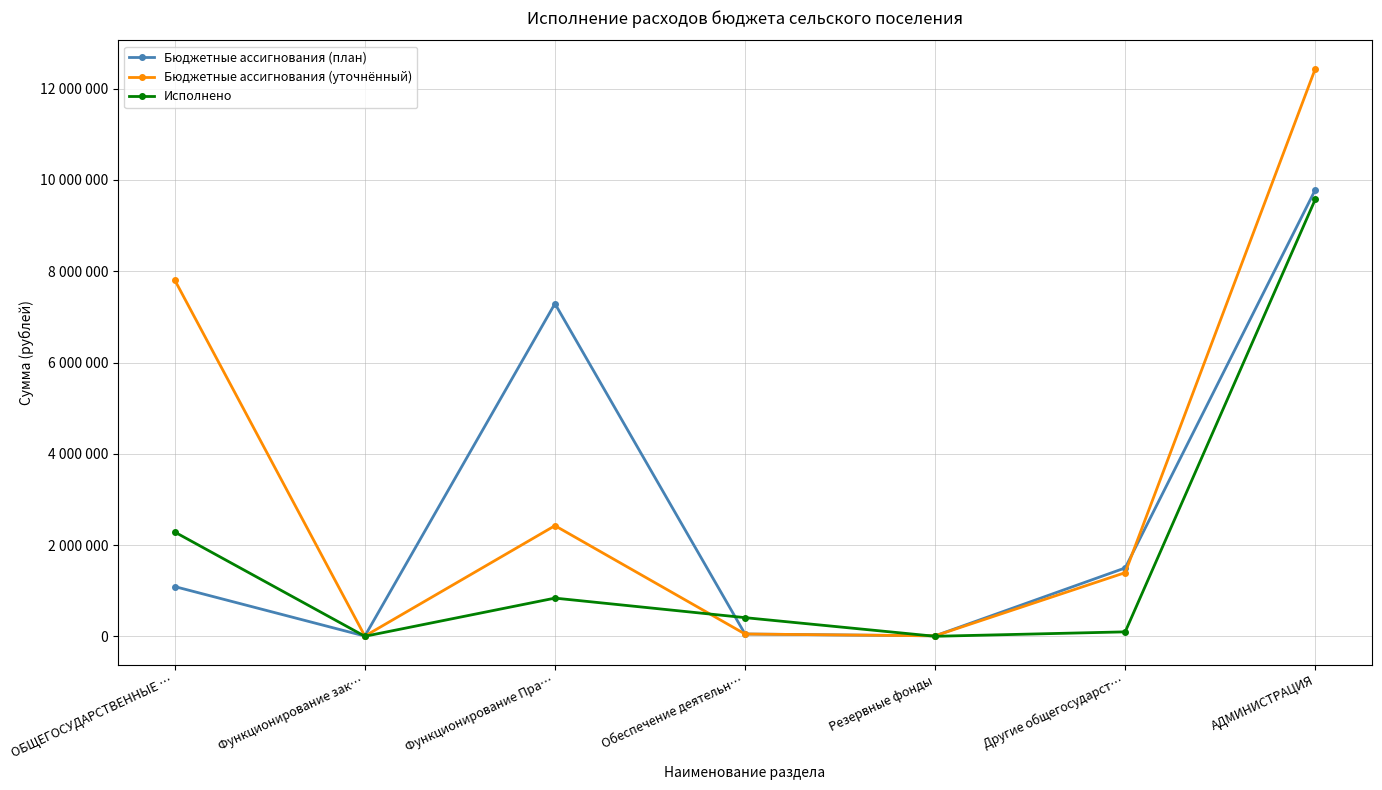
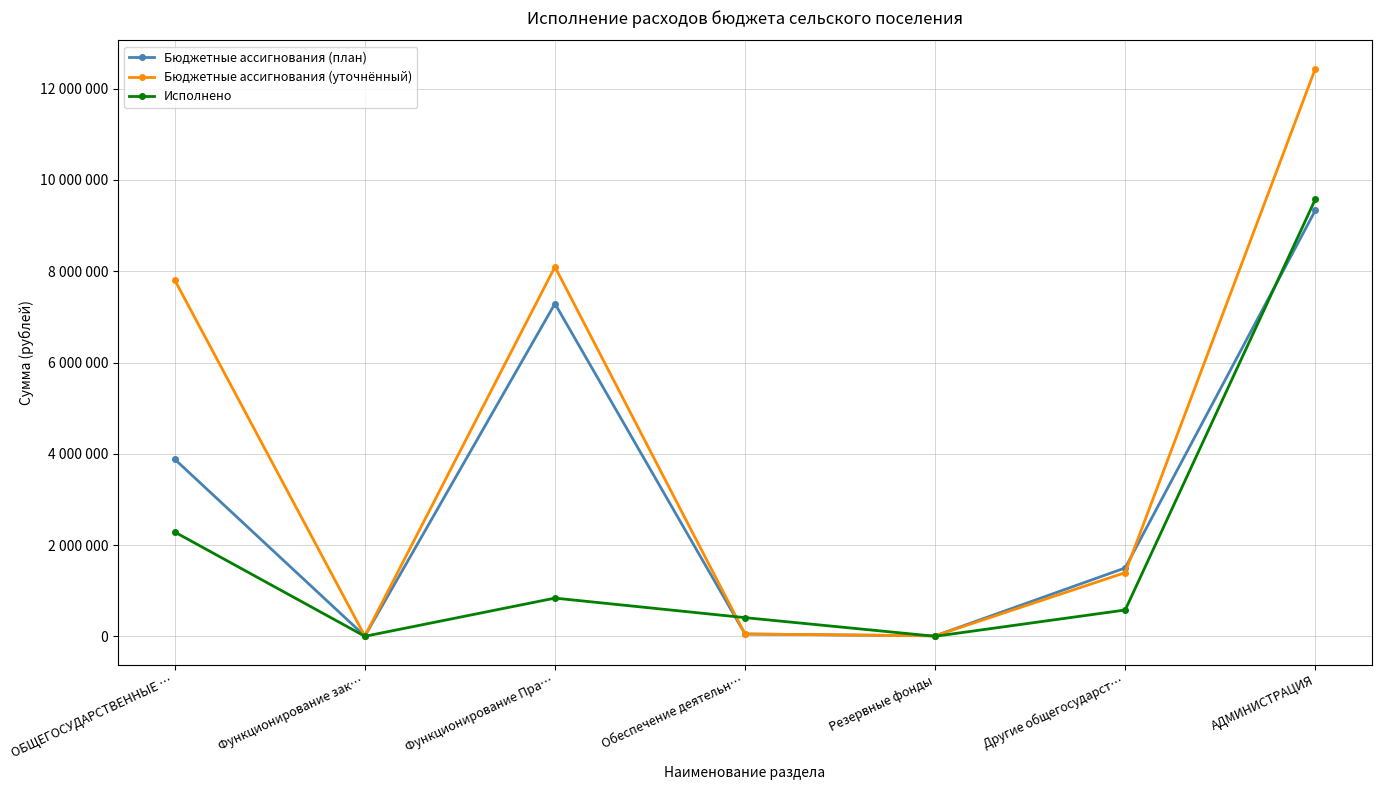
  {
    "Бюджетные ассигнования (план)": {
-     "ОБЩЕГОСУДАРСТВЕННЫЕ …": 1100000,
+     "ОБЩЕГОСУДАРСТВЕННЫЕ …": 3900000,
      "Функционирование Пра…": 7300000,
      "Другие общегосударст…": 1500000,
-     "АДМИНИСТРАЦИЯ": 9800000
+     "АДМИНИСТРАЦИЯ": 9300000
    },
    "Бюджетные ассигнования (уточнённый)": {
      "ОБЩЕГОСУДАРСТВЕННЫЕ …": 7800000,
-     "Функционирование Пра…": 2400000,
+     "Функционирование Пра…": 8100000,
      "Другие общегосударст…": 1400000,
      "АДМИНИСТРАЦИЯ": 12400000
    },
    "Исполнено": {
      "ОБЩЕГОСУДАРСТВЕННЫЕ …": 2300000,
      "Функционирование Пра…": 800000,
      "Обеспечение деятельн…": 400000,
-     "Другие общегосударст…": 100000,
+     "Другие общегосударст…": 600000,
      "АДМИНИСТРАЦИЯ": 9600000
    }
  }
